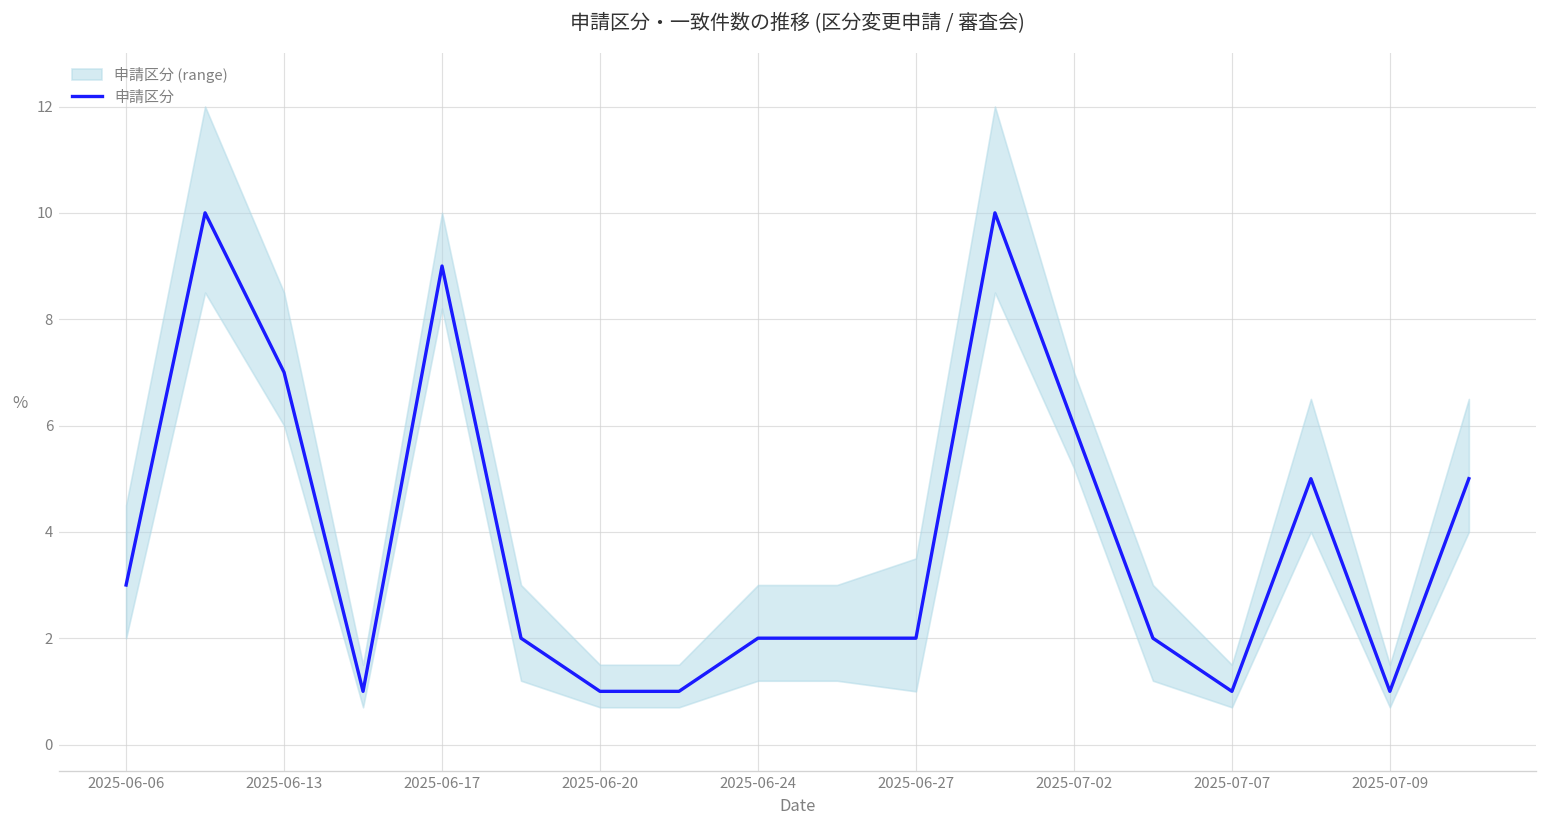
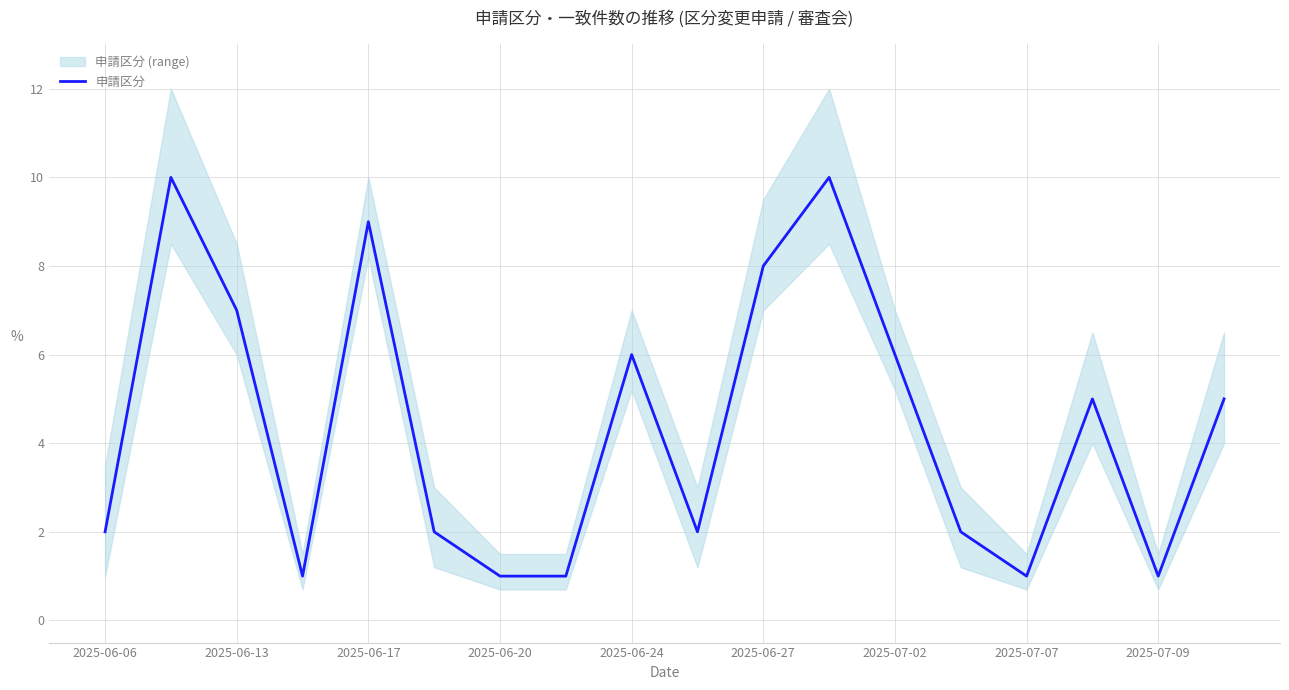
  {
    "申請区分": {
-     "2025-06-06": 3,
+     "2025-06-06": 2,
      "2025-06-13": 7,
      "2025-06-17": 9,
      "2025-06-20": 1,
-     "2025-06-24": 2,
-     "2025-06-27": 2,
+     "2025-06-24": 6,
+     "2025-06-27": 8,
      "2025-07-02": 6,
      "2025-07-07": 1,
      "2025-07-09": 1
    }
  }
